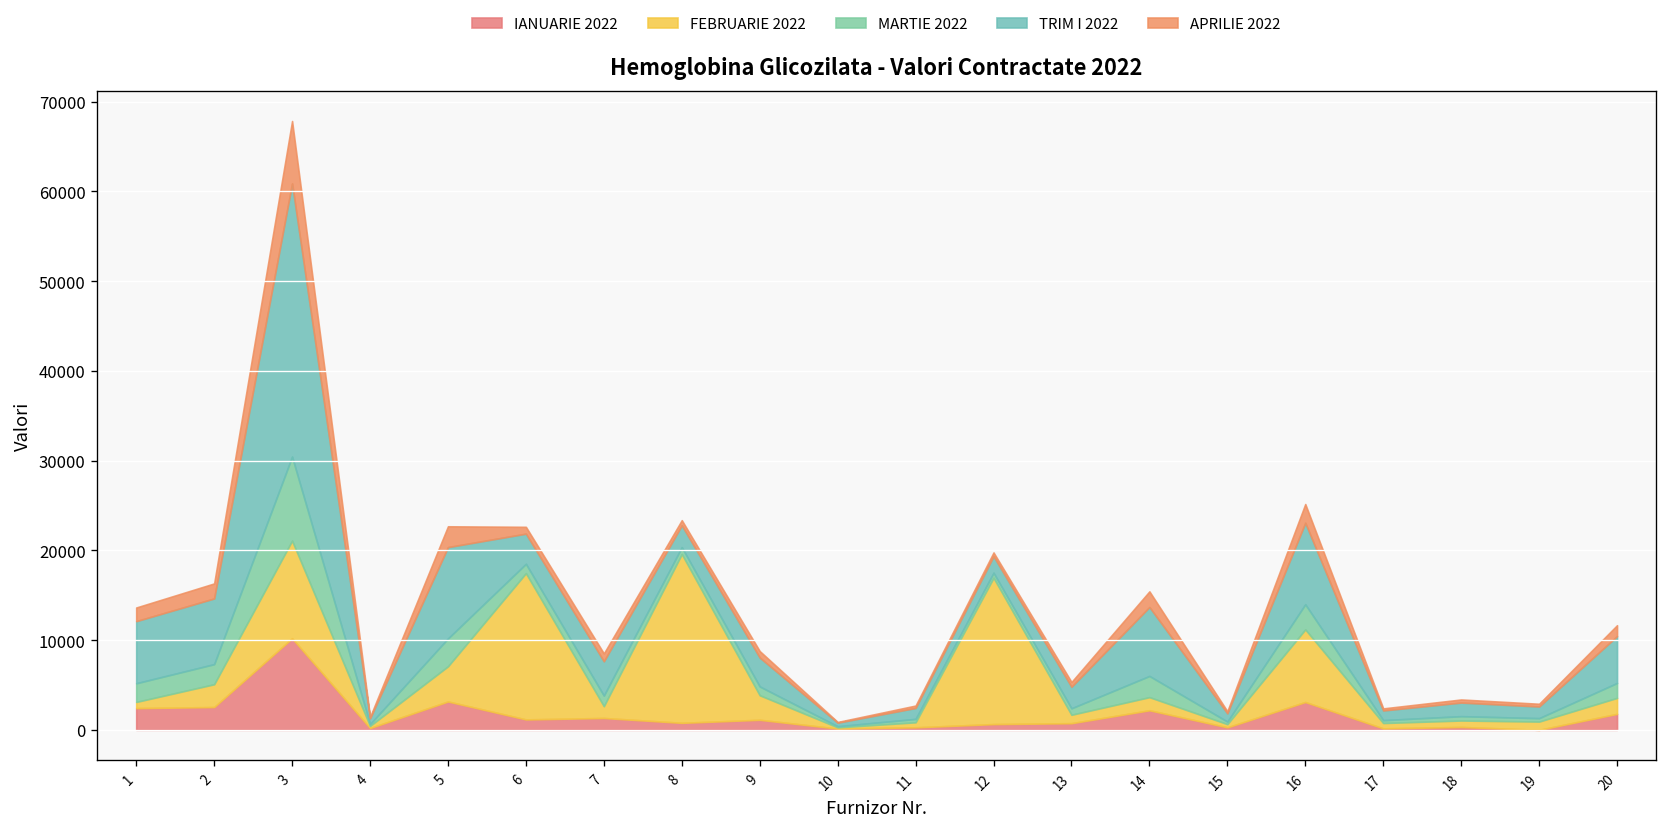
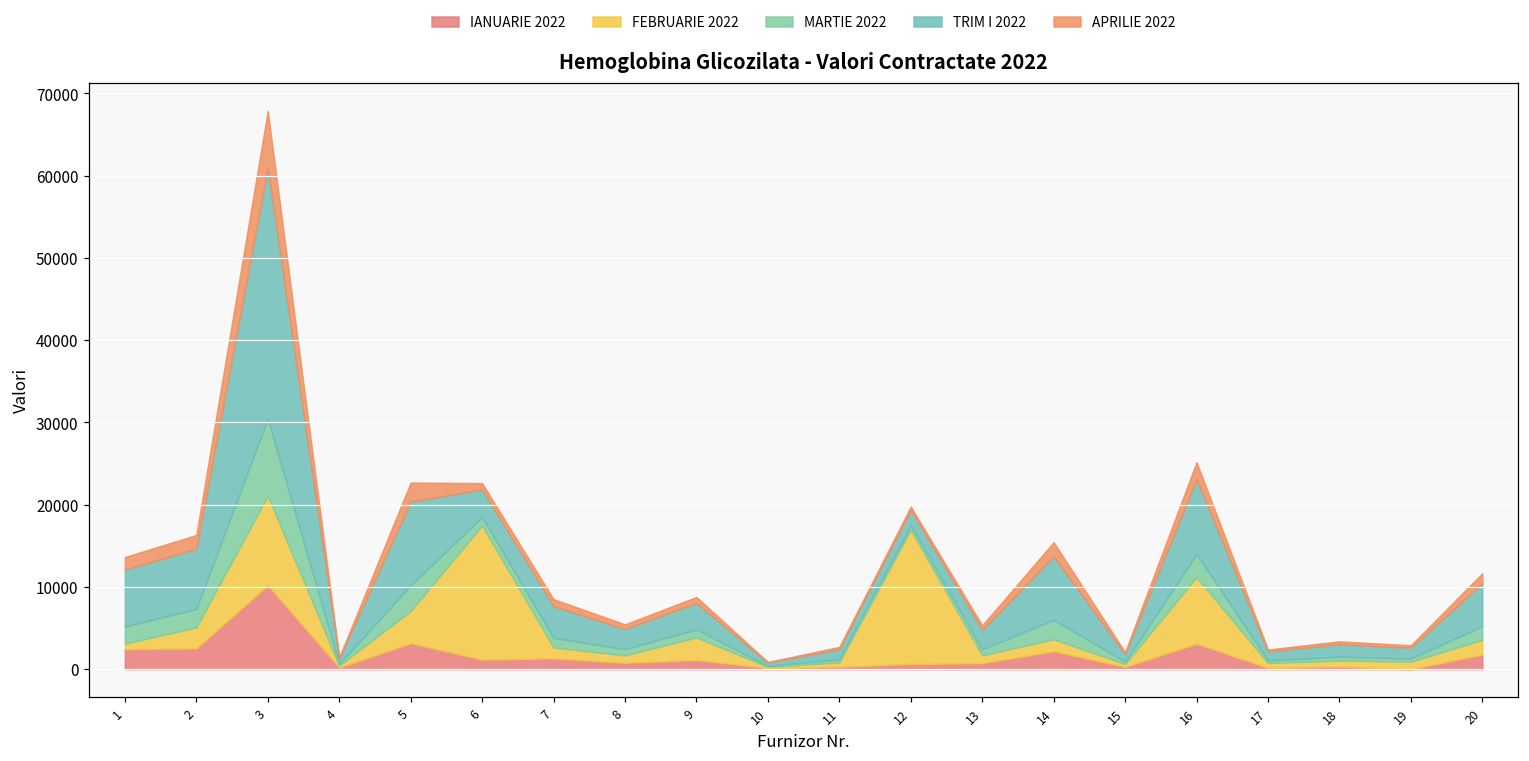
  {
    "FEBRUARIE 2022": {
      "1": 1000,
      "2": 3000,
      "3": 11000,
      "5": 4000,
      "6": 16000,
      "7": 1000,
-     "8": 19000,
+     "8": 1000,
      "9": 3000,
      "11": 1000,
      "12": 16000,
      "13": 1000,
      "14": 1000,
      "16": 8000,
      "18": 1000,
      "19": 1000,
      "20": 2000
    }
  }
